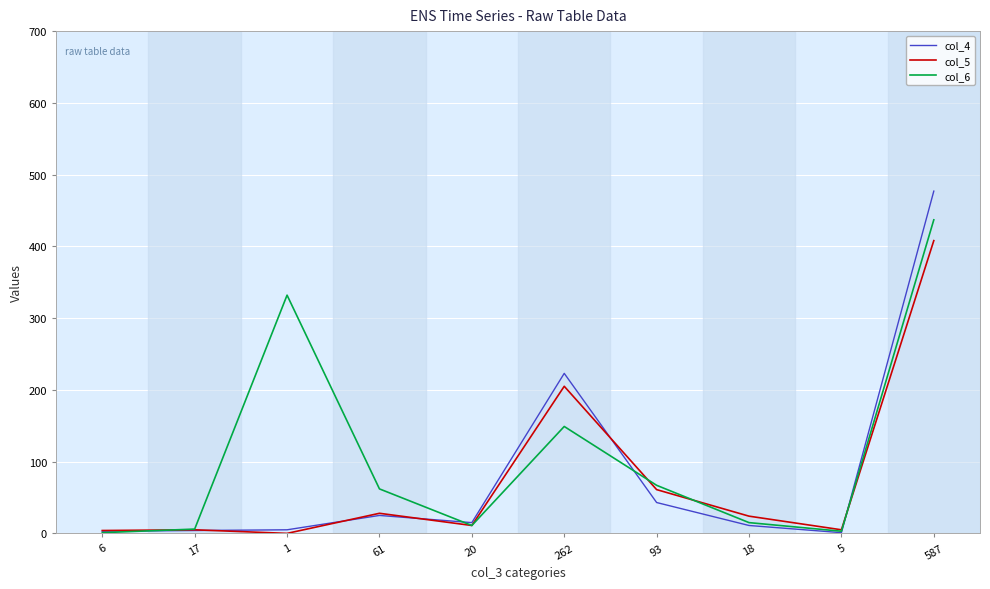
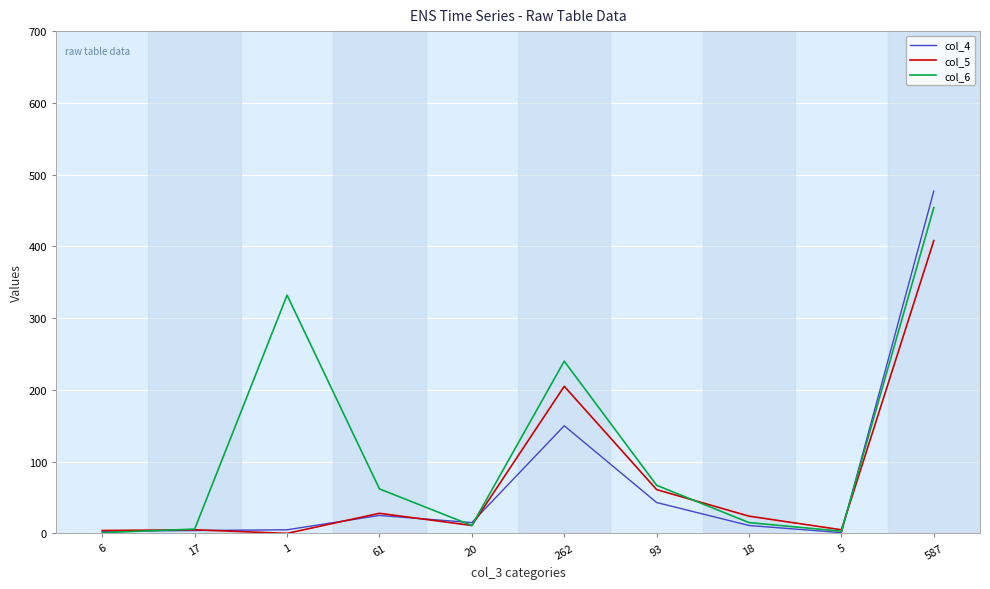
  {
    "col_4": {
      "1": 10,
      "20": 20,
-     "262": 220,
+     "262": 150,
      "93": 40,
      "18": 10,
      "587": 480
    },
    "col_5": {
      "1": 0,
      "262": 210,
      "93": 60,
      "18": 20,
      "587": 410
    },
    "col_6": {
      "1": 330,
      "61": 60,
-     "262": 150,
+     "262": 240,
      "93": 70,
      "18": 20,
-     "587": 440
+     "587": 450
    }
  }
